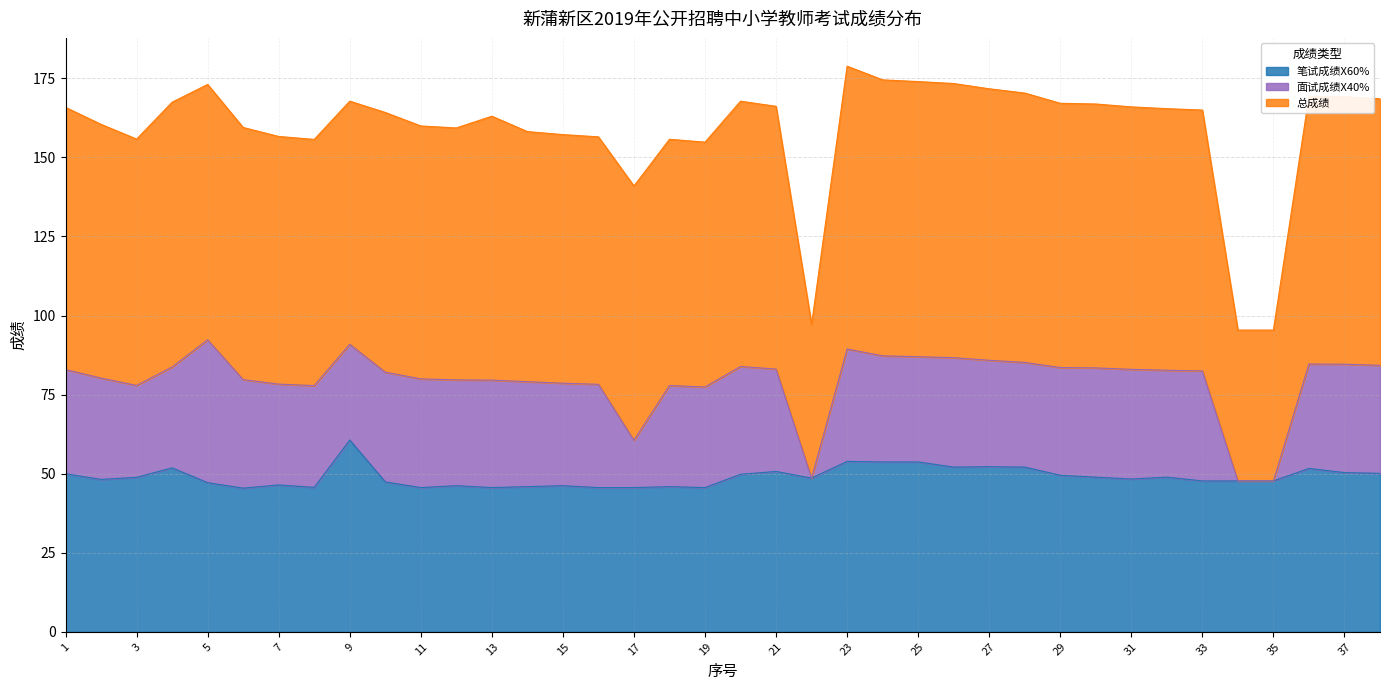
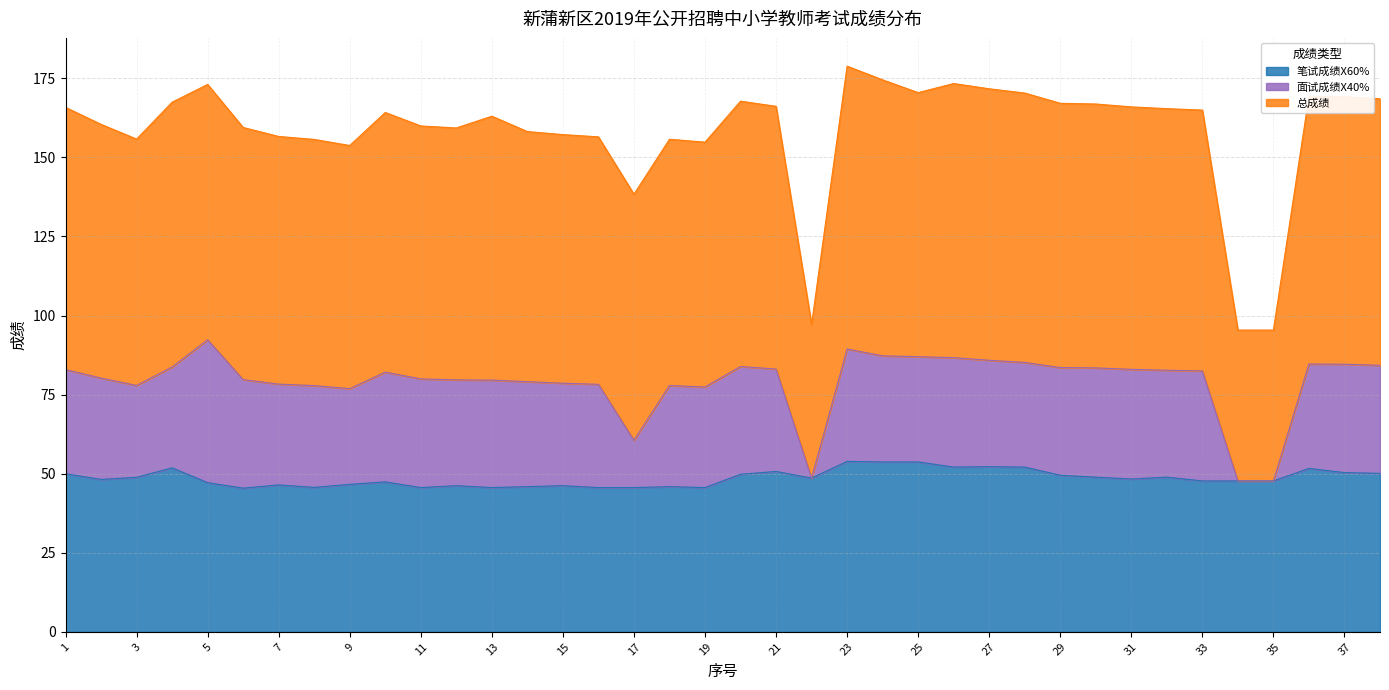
  {
    "笔试成绩X60%": {
      "1": 50,
      "3": 49,
      "5": 47,
      "7": 46,
-     "9": 61,
+     "9": 47,
      "11": 46,
      "13": 46,
      "15": 46,
      "17": 46,
      "19": 46,
      "21": 51,
      "23": 54,
      "25": 54,
      "27": 52,
      "29": 50,
      "31": 48,
      "33": 48,
      "37": 50
    },
    "面试成绩X40%": {
      "1": 33,
      "3": 29,
      "5": 45,
      "7": 32,
      "9": 30,
      "11": 34,
      "13": 34,
      "15": 32,
      "17": 15,
      "19": 32,
      "21": 32,
      "23": 36,
      "25": 33,
      "27": 34,
      "29": 34,
      "31": 35,
      "33": 35,
      "37": 34
    },
    "总成绩": {
      "1": 83,
      "3": 78,
      "5": 81,
      "7": 78,
      "9": 77,
      "11": 80,
      "13": 83,
      "15": 79,
-     "17": 80,
+     "17": 78,
      "19": 77,
      "21": 83,
      "23": 89,
-     "25": 87,
+     "25": 83,
      "27": 86,
      "29": 84,
      "31": 83,
      "33": 82,
      "35": 48
    }
  }
